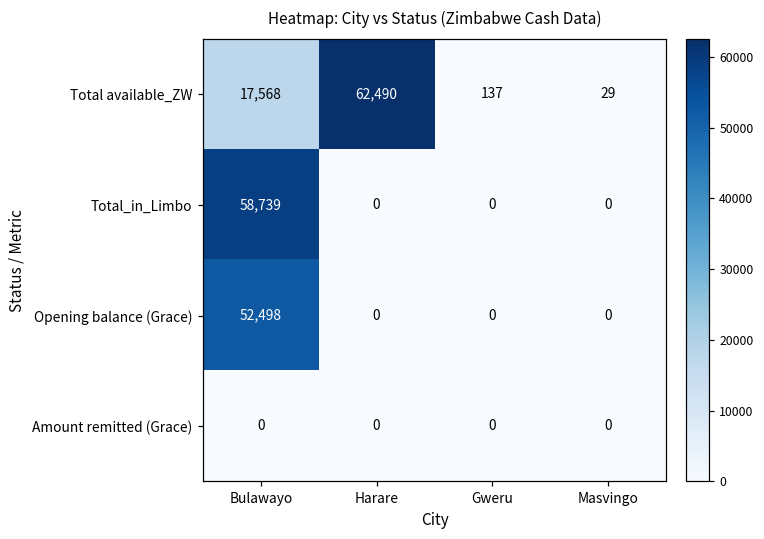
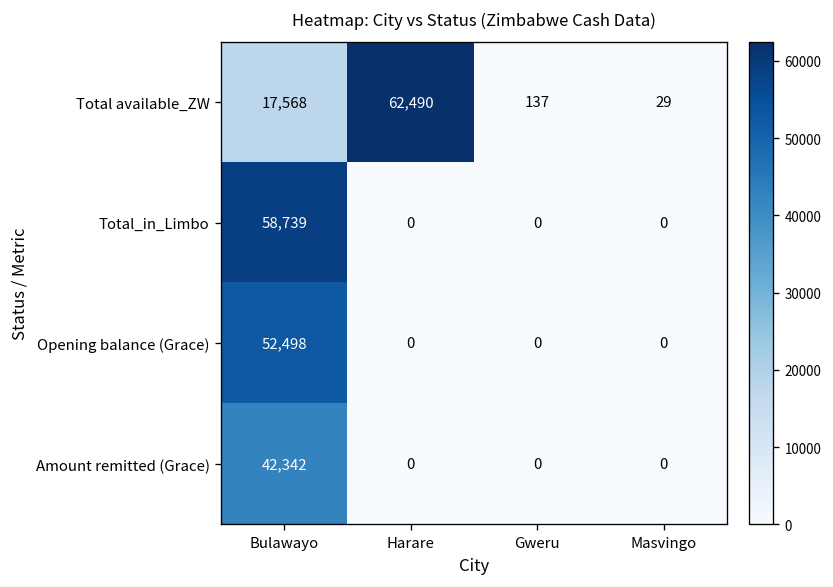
  {
    "Total available_ZW": {
      "Bulawayo": "17,568",
      "Harare": "62,490",
      "Gweru": "137",
      "Masvingo": "29"
    },
    "Total_in_Limbo": {
      "Bulawayo": "58,739",
      "Harare": "0",
      "Gweru": "0",
      "Masvingo": "0"
    },
    "Opening balance (Grace)": {
      "Bulawayo": "52,498",
      "Harare": "0",
      "Gweru": "0",
      "Masvingo": "0"
    },
    "Amount remitted (Grace)": {
-     "Bulawayo": "0",
+     "Bulawayo": "42,342",
      "Harare": "0",
      "Gweru": "0",
      "Masvingo": "0"
    }
  }
